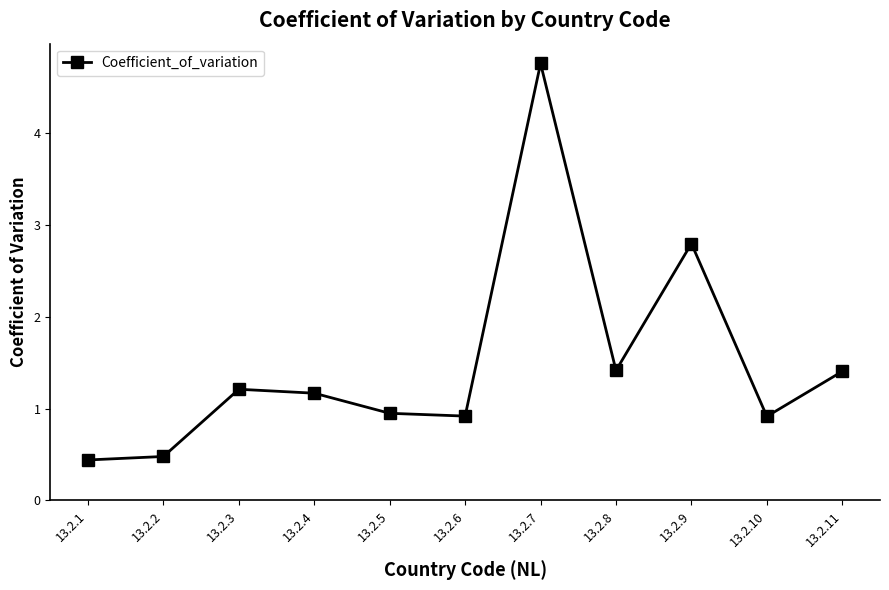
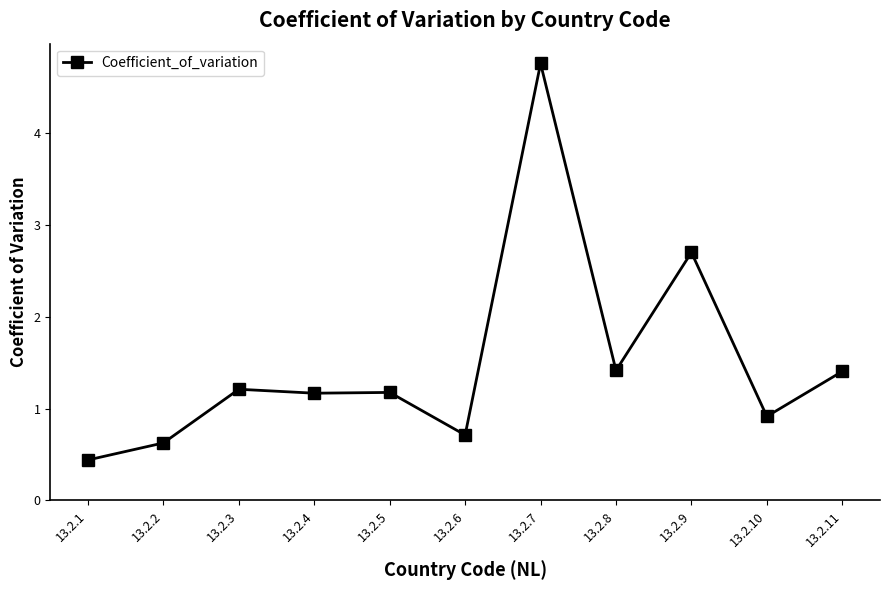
  {
    "13.2.1": 0.4,
-   "13.2.2": 0.5,
+   "13.2.2": 0.6,
    "13.2.3": 1.2,
    "13.2.4": 1.2,
-   "13.2.5": 0.9,
-   "13.2.6": 0.9,
+   "13.2.5": 1.2,
+   "13.2.6": 0.7,
    "13.2.7": 4.8,
    "13.2.8": 1.4,
-   "13.2.9": 2.8,
+   "13.2.9": 2.7,
    "13.2.10": 0.9,
    "13.2.11": 1.4
  }
